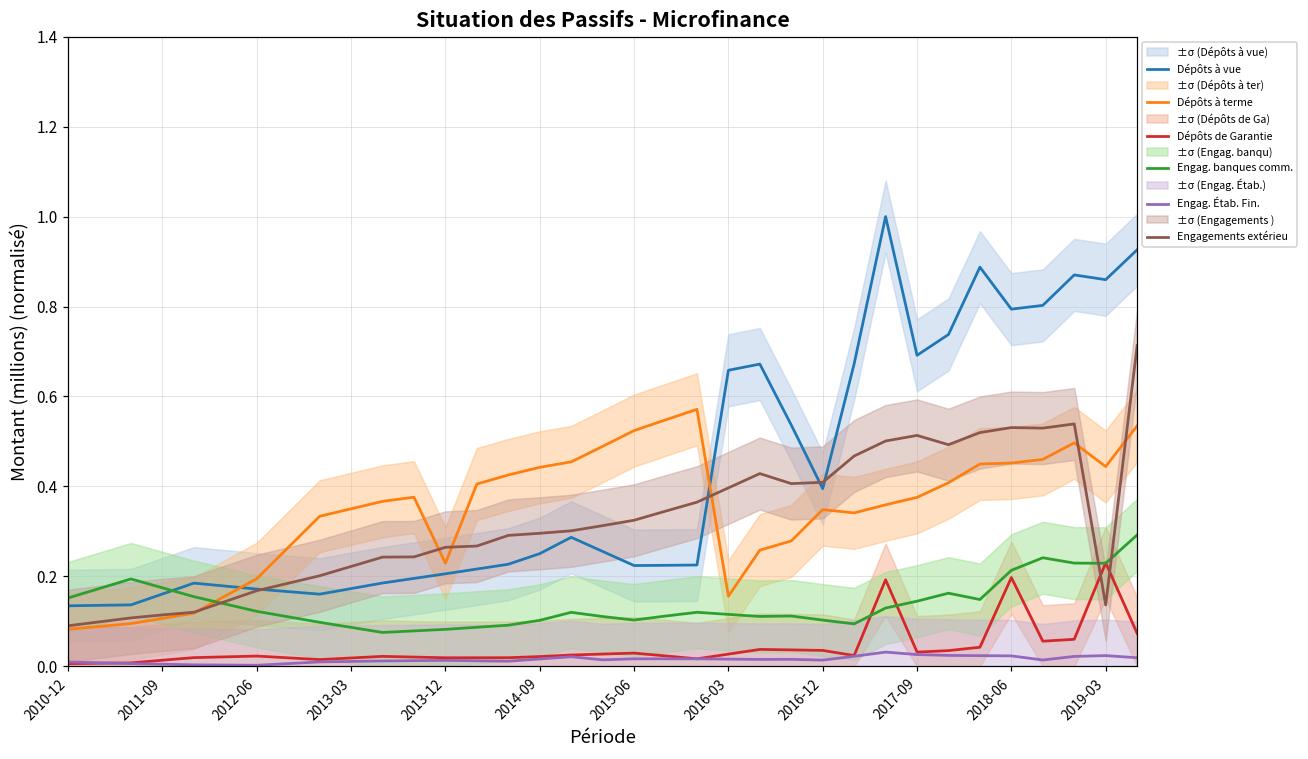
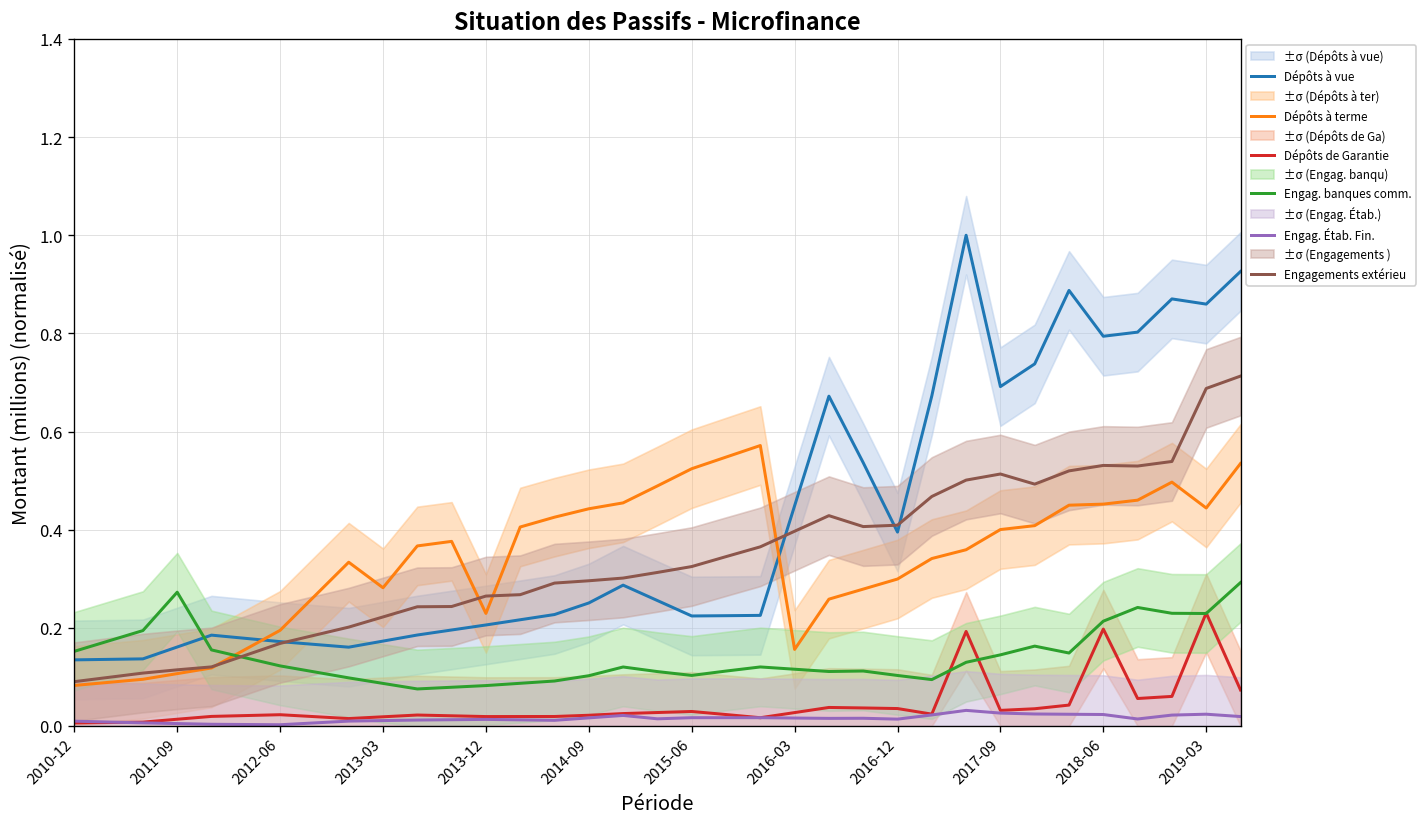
  {
    "Dépôts à vue": {
      "2010-12": 0.13,
      "2011-09": 0.16,
      "2013-12": 0.21,
      "2014-09": 0.25,
      "2015-06": 0.22,
-     "2016-03": 0.66,
+     "2016-03": 0.45,
      "2016-12": 0.40,
      "2017-09": 0.69,
      "2018-06": 0.79,
      "2019-03": 0.86
    },
    "Dépôts à terme": {
      "2011-09": 0.11,
      "2012-06": 0.19,
-     "2013-03": 0.35,
+     "2013-03": 0.28,
      "2013-12": 0.23,
      "2014-09": 0.44,
      "2015-06": 0.52,
      "2016-03": 0.16,
-     "2016-12": 0.35,
-     "2017-09": 0.38,
+     "2016-12": 0.30,
+     "2017-09": 0.40,
      "2018-06": 0.45,
      "2019-03": 0.44
    },
    "Dépôts de Garantie": {
      "2011-09": 0.01,
      "2012-06": 0.02,
      "2013-03": 0.02,
      "2015-06": 0.03,
      "2016-03": 0.03,
      "2016-12": 0.04,
      "2018-06": 0.20
    },
    "Engag. banques comm.": {
      "2010-12": 0.15,
-     "2011-09": 0.17,
+     "2011-09": 0.27,
      "2012-06": 0.12,
      "2013-12": 0.08,
      "2016-03": 0.12,
      "2016-12": 0.10,
      "2017-09": 0.14,
      "2018-06": 0.21
    },
    "Engag. Étab. Fin.": {
      "2011-09": 0.00,
      "2012-06": 0.00,
      "2013-03": 0.01,
      "2015-06": 0.02,
      "2016-03": 0.02,
      "2016-12": 0.01,
      "2018-06": 0.02,
      "2019-03": 0.02
    },
    "Engagements extérieu": {
      "2011-09": 0.11,
      "2013-03": 0.22,
      "2013-12": 0.26,
      "2014-09": 0.30,
      "2015-06": 0.32,
      "2016-03": 0.40,
      "2016-12": 0.41,
      "2017-09": 0.51,
-     "2019-03": 0.14
+     "2019-03": 0.69
    }
  }
